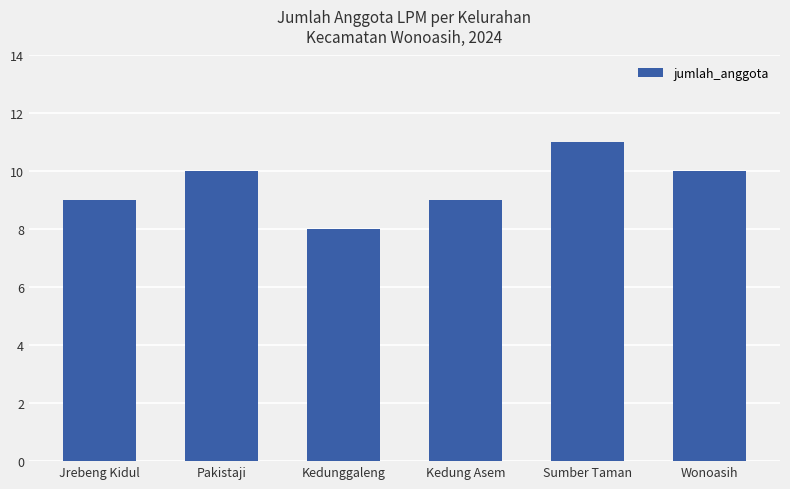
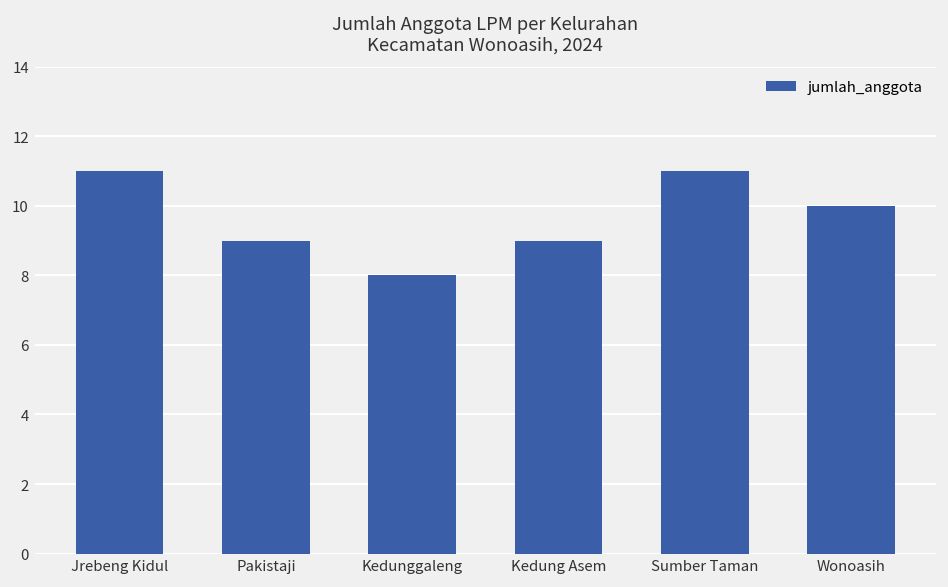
  {
-   "Jrebeng Kidul": 9,
-   "Pakistaji": 10,
+   "Jrebeng Kidul": 11,
+   "Pakistaji": 9,
    "Kedunggaleng": 8,
    "Kedung Asem": 9,
    "Sumber Taman": 11,
    "Wonoasih": 10
  }
